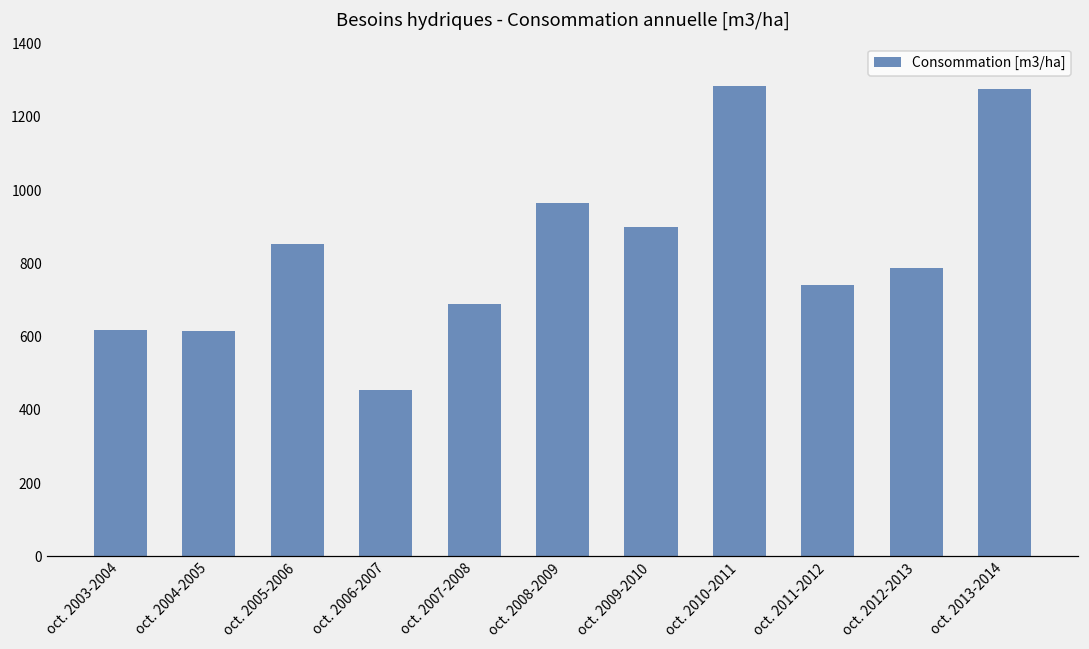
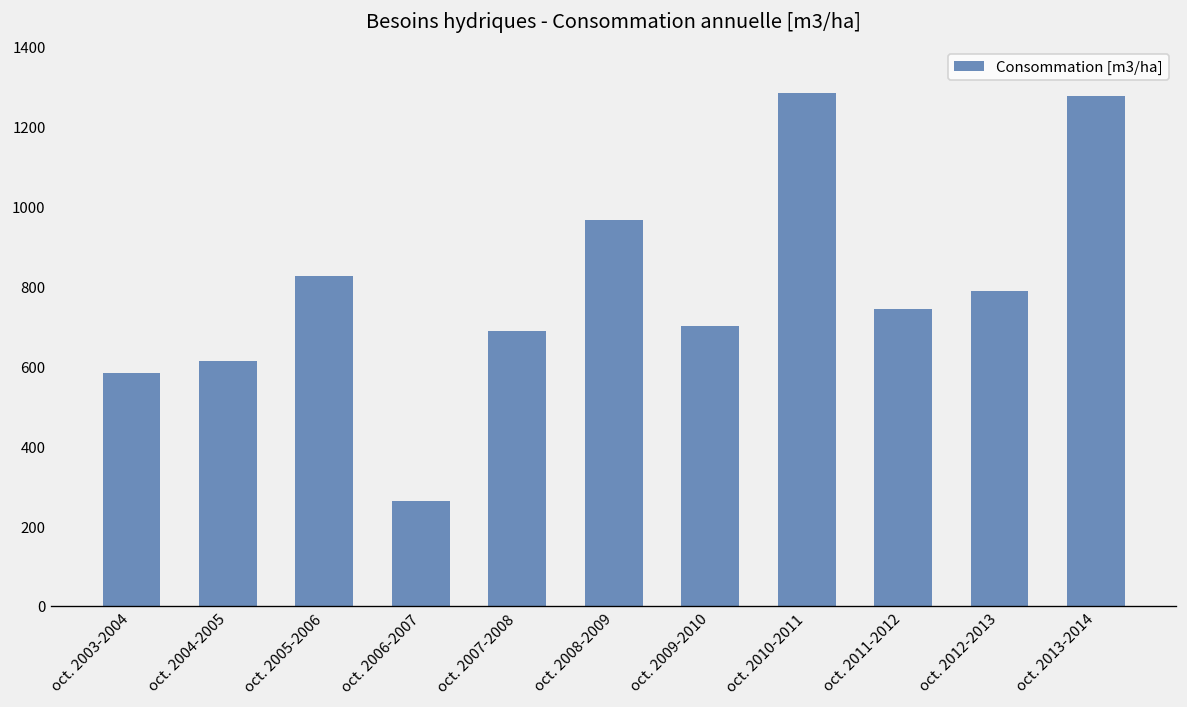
  {
-   "oct. 2003-2004": 620,
+   "oct. 2003-2004": 580,
    "oct. 2004-2005": 610,
-   "oct. 2005-2006": 850,
-   "oct. 2006-2007": 450,
+   "oct. 2005-2006": 830,
+   "oct. 2006-2007": 260,
    "oct. 2007-2008": 690,
    "oct. 2008-2009": 970,
-   "oct. 2009-2010": 900,
+   "oct. 2009-2010": 700,
    "oct. 2010-2011": 1280,
    "oct. 2011-2012": 740,
    "oct. 2012-2013": 790,
    "oct. 2013-2014": 1280
  }
